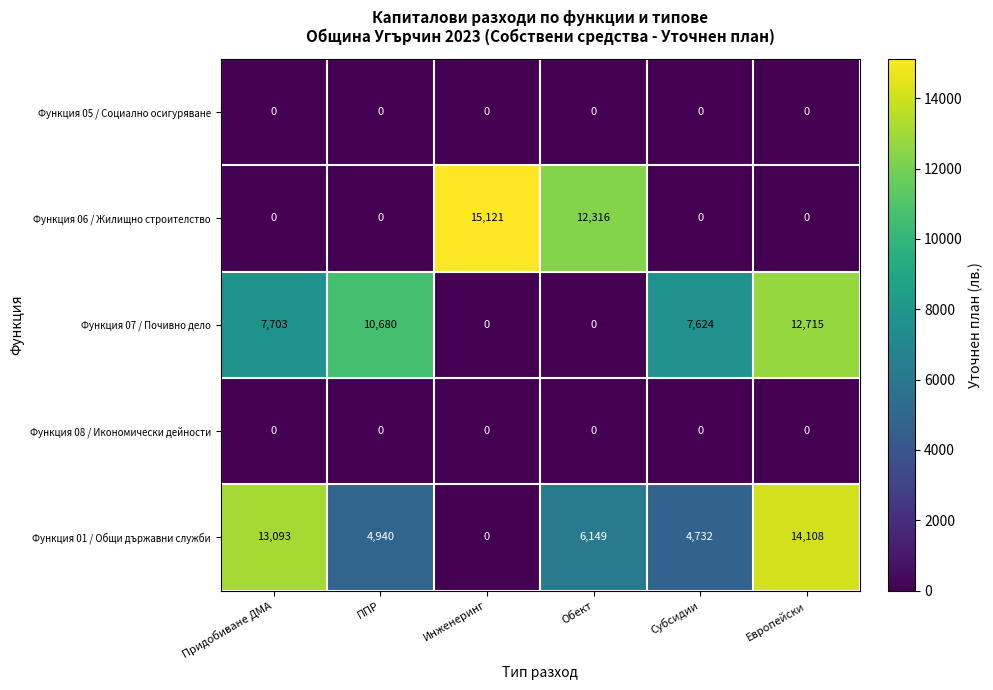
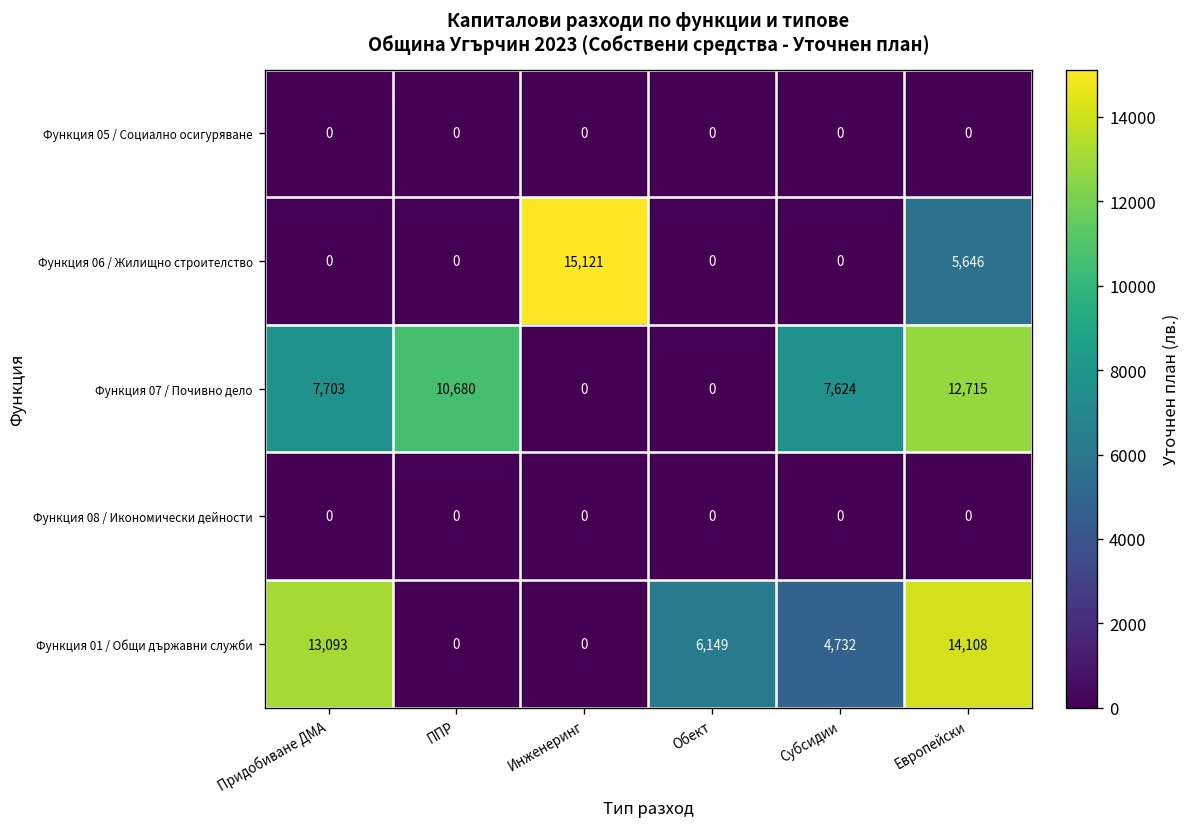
  {
    "Функция 05 / Социално осигуряване": {
      "Придобиване ДМА": "0",
      "ППР": "0",
      "Инженеринг": "0",
      "Обект": "0",
      "Субсидии": "0",
      "Европейски": "0"
    },
    "Функция 06 / Жилищно строителство": {
      "Придобиване ДМА": "0",
      "ППР": "0",
      "Инженеринг": "15,121",
-     "Обект": "12,316",
+     "Обект": "0",
      "Субсидии": "0",
-     "Европейски": "0"
+     "Европейски": "5,646"
    },
    "Функция 07 / Почивно дело": {
      "Придобиване ДМА": "7,703",
      "ППР": "10,680",
      "Инженеринг": "0",
      "Обект": "0",
      "Субсидии": "7,624",
      "Европейски": "12,715"
    },
    "Функция 08 / Икономически дейности": {
      "Придобиване ДМА": "0",
      "ППР": "0",
      "Инженеринг": "0",
      "Обект": "0",
      "Субсидии": "0",
      "Европейски": "0"
    },
    "Функция 01 / Общи държавни служби": {
      "Придобиване ДМА": "13,093",
-     "ППР": "4,940",
+     "ППР": "0",
      "Инженеринг": "0",
      "Обект": "6,149",
      "Субсидии": "4,732",
      "Европейски": "14,108"
    }
  }
